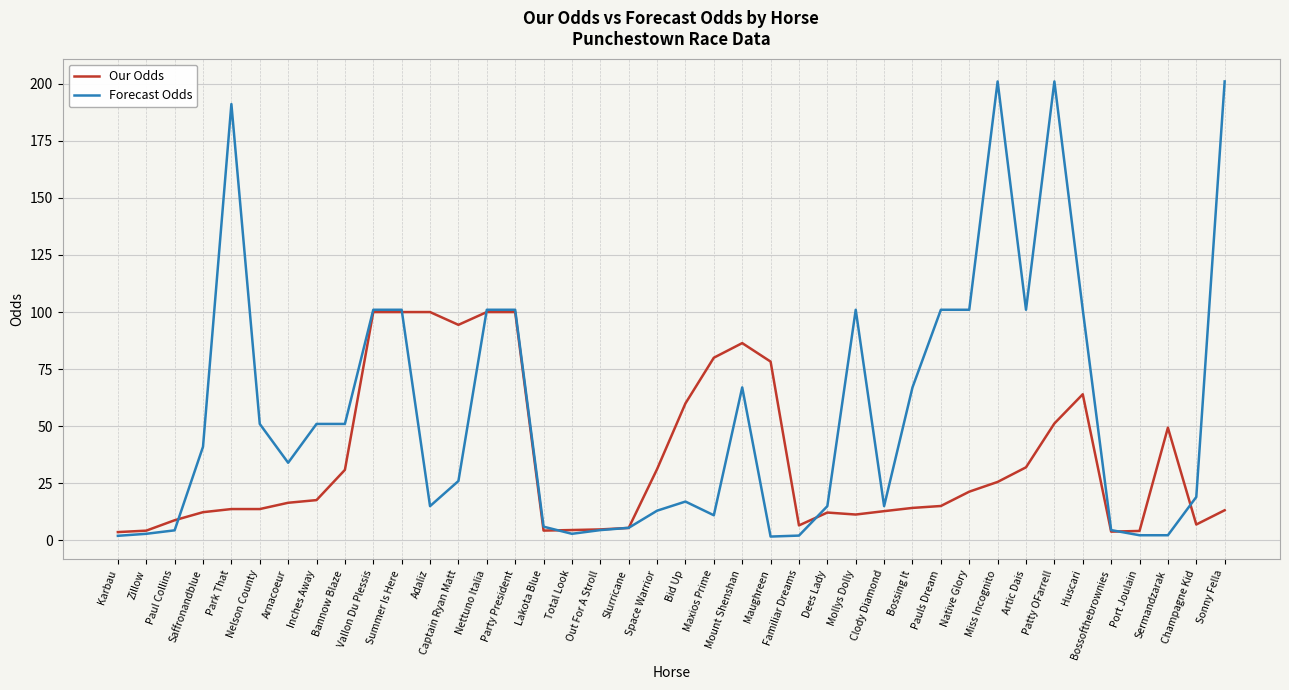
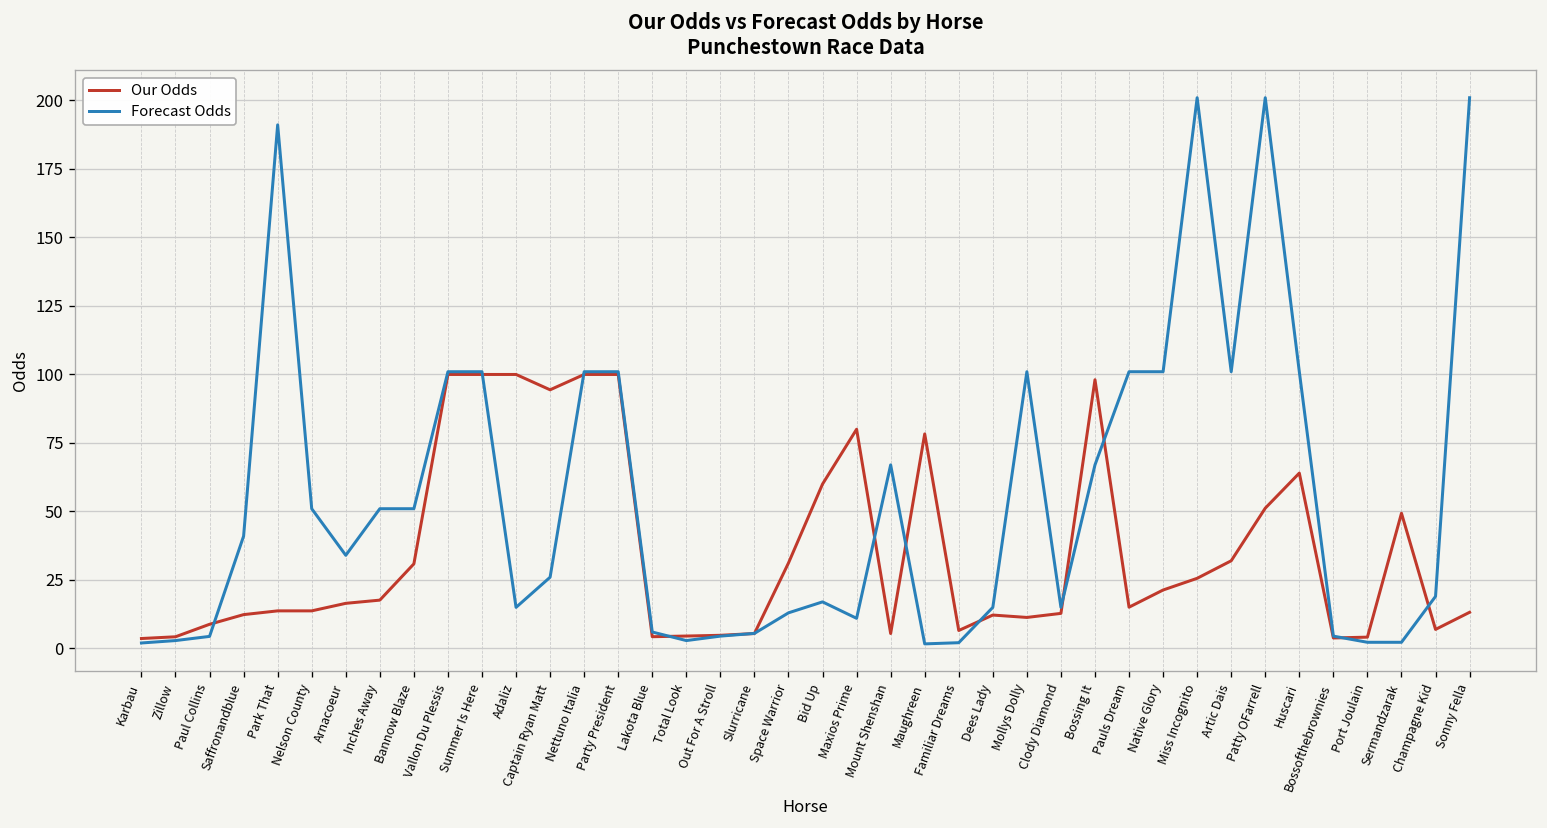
  {
    "Our Odds": {
      "Karbau": 4,
      "Zillow": 4,
      "Paul Collins": 9,
      "Saffronandblue": 12,
      "Park That": 14,
      "Nelson County": 14,
      "Arnacoeur": 16,
      "Inches Away": 18,
      "Bannow Blaze": 31,
      "Adaliz": 100,
      "Captain Ryan Matt": 94,
      "Lakota Blue": 4,
      "Total Look": 5,
      "Space Warrior": 31,
      "Bid Up": 60,
      "Maxios Prime": 80,
-     "Mount Shenshan": 86,
+     "Mount Shenshan": 5,
      "Maughreen": 78,
      "Familiar Dreams": 7,
      "Dees Lady": 12,
      "Mollys Dolly": 11,
      "Clody Diamond": 13,
-     "Bossing It": 14,
+     "Bossing It": 98,
      "Pauls Dream": 15,
      "Native Glory": 21,
      "Miss Incognito": 26,
      "Artic Dais": 32,
      "Patty OFarrell": 51,
      "Huscari": 64,
      "Port Joulain": 4,
      "Sermandzarak": 49,
      "Champagne Kid": 7,
      "Sonny Fella": 13
    },
    "Forecast Odds": {
      "Karbau": 2,
      "Zillow": 3,
      "Paul Collins": 4,
      "Saffronandblue": 41,
      "Park That": 191,
      "Nelson County": 51,
      "Arnacoeur": 34,
      "Inches Away": 51,
      "Bannow Blaze": 51,
      "Adaliz": 15,
      "Captain Ryan Matt": 26,
      "Lakota Blue": 6,
      "Total Look": 3,
      "Space Warrior": 13,
      "Bid Up": 17,
      "Maxios Prime": 11,
      "Mount Shenshan": 67,
      "Maughreen": 2,
      "Familiar Dreams": 2,
      "Dees Lady": 15,
      "Mollys Dolly": 101,
      "Clody Diamond": 15,
      "Bossing It": 67,
      "Pauls Dream": 101,
      "Native Glory": 101,
      "Miss Incognito": 201,
      "Artic Dais": 101,
      "Patty OFarrell": 201,
      "Huscari": 101,
      "Port Joulain": 2,
      "Sermandzarak": 2,
      "Champagne Kid": 19,
      "Sonny Fella": 201
    }
  }
